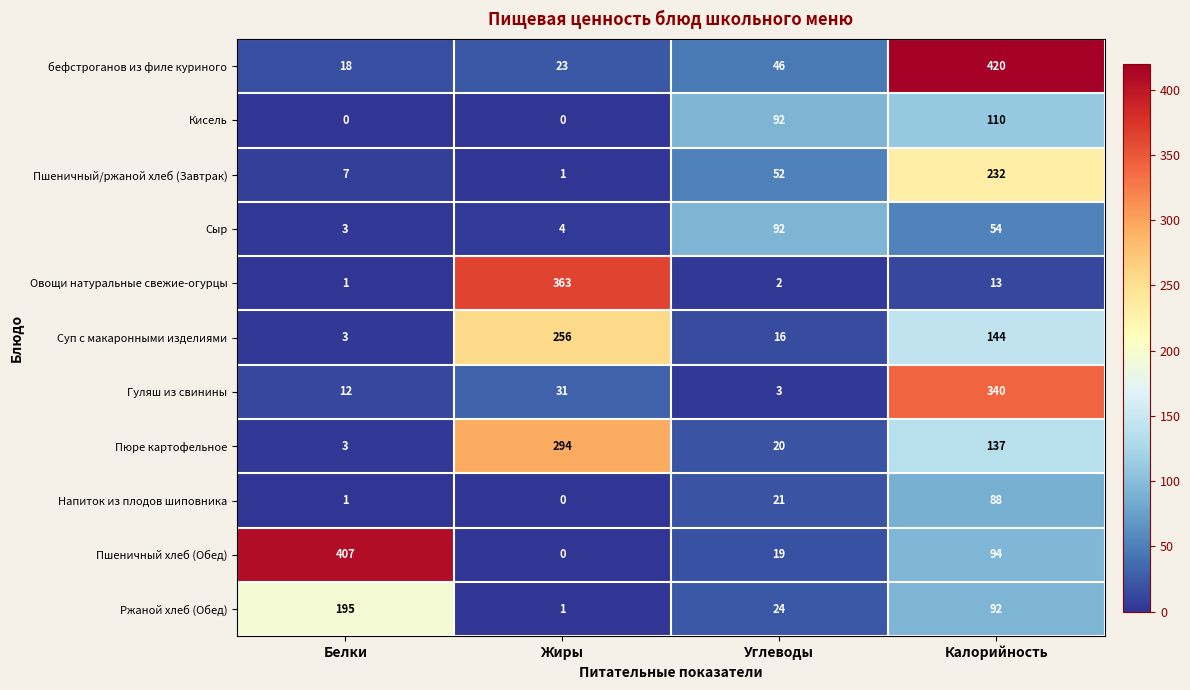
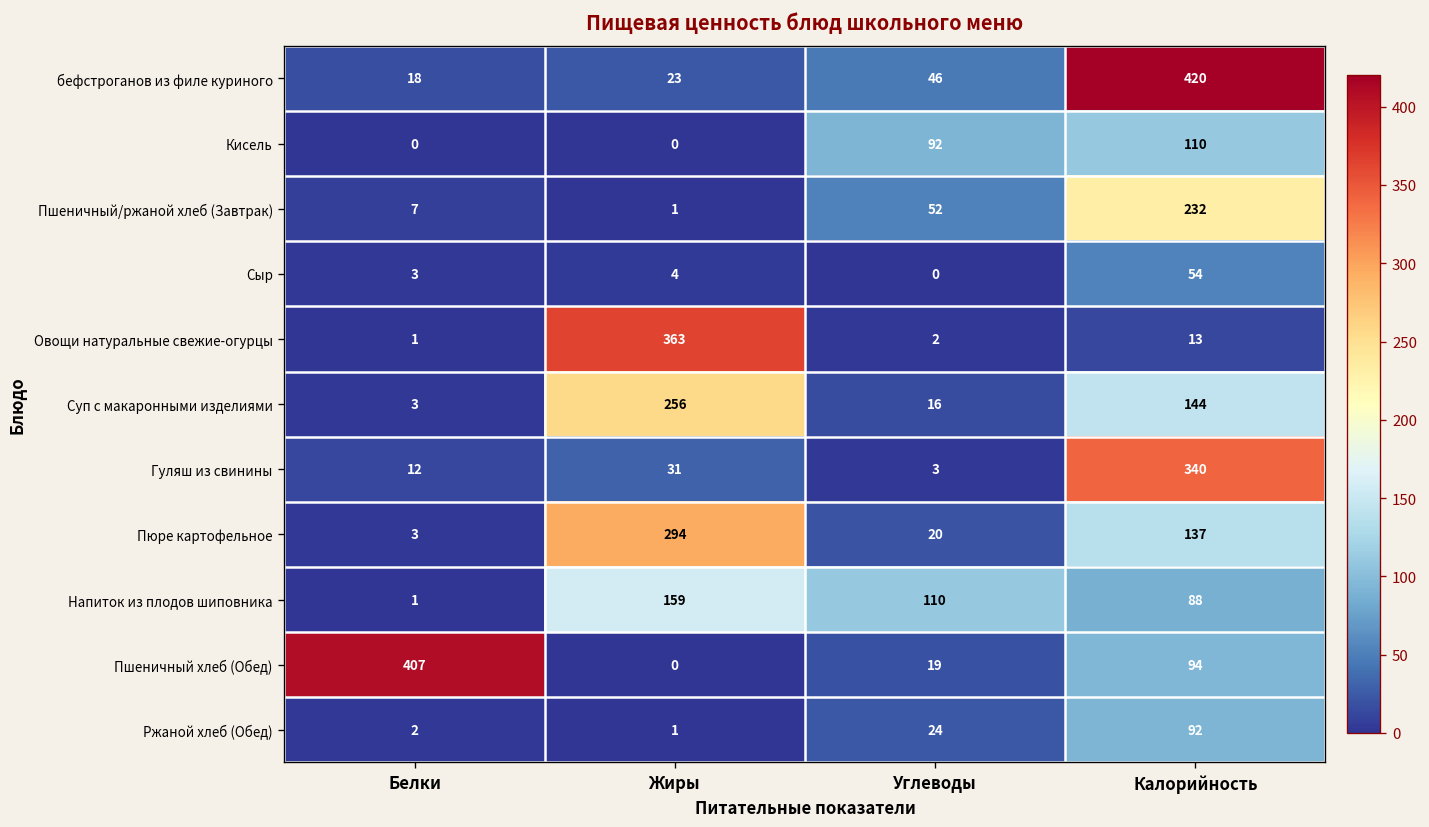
  {
    "бефстроганов из филе куриного": {
      "Белки": 18,
      "Жиры": 23,
      "Углеводы": 46,
      "Калорийность": 420
    },
    "Кисель": {
      "Белки": 0,
      "Жиры": 0,
      "Углеводы": 92,
      "Калорийность": 110
    },
    "Пшеничный/ржаной хлеб (Завтрак)": {
      "Белки": 7,
      "Жиры": 1,
      "Углеводы": 52,
      "Калорийность": 232
    },
    "Сыр": {
      "Белки": 3,
      "Жиры": 4,
-     "Углеводы": 92,
+     "Углеводы": 0,
      "Калорийность": 54
    },
    "Овощи натуральные свежие-огурцы": {
      "Белки": 1,
      "Жиры": 363,
      "Углеводы": 2,
      "Калорийность": 13
    },
    "Суп с макаронными изделиями": {
      "Белки": 3,
      "Жиры": 256,
      "Углеводы": 16,
      "Калорийность": 144
    },
    "Гуляш из свинины": {
      "Белки": 12,
      "Жиры": 31,
      "Углеводы": 3,
      "Калорийность": 340
    },
    "Пюре картофельное": {
      "Белки": 3,
      "Жиры": 294,
      "Углеводы": 20,
      "Калорийность": 137
    },
    "Напиток из плодов шиповника": {
      "Белки": 1,
-     "Жиры": 0,
-     "Углеводы": 21,
+     "Жиры": 159,
+     "Углеводы": 110,
      "Калорийность": 88
    },
    "Пшеничный хлеб (Обед)": {
      "Белки": 407,
      "Жиры": 0,
      "Углеводы": 19,
      "Калорийность": 94
    },
    "Ржаной хлеб (Обед)": {
-     "Белки": 195,
+     "Белки": 2,
      "Жиры": 1,
      "Углеводы": 24,
      "Калорийность": 92
    }
  }
